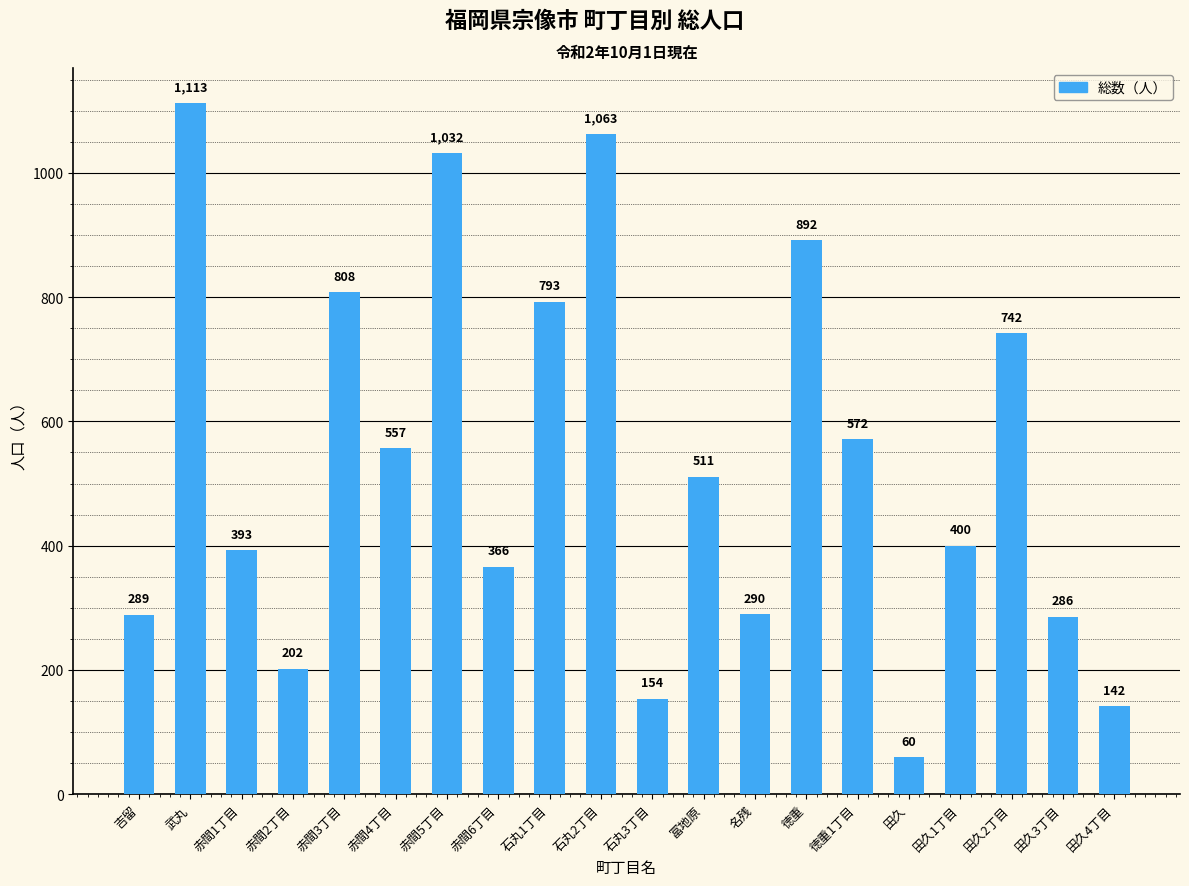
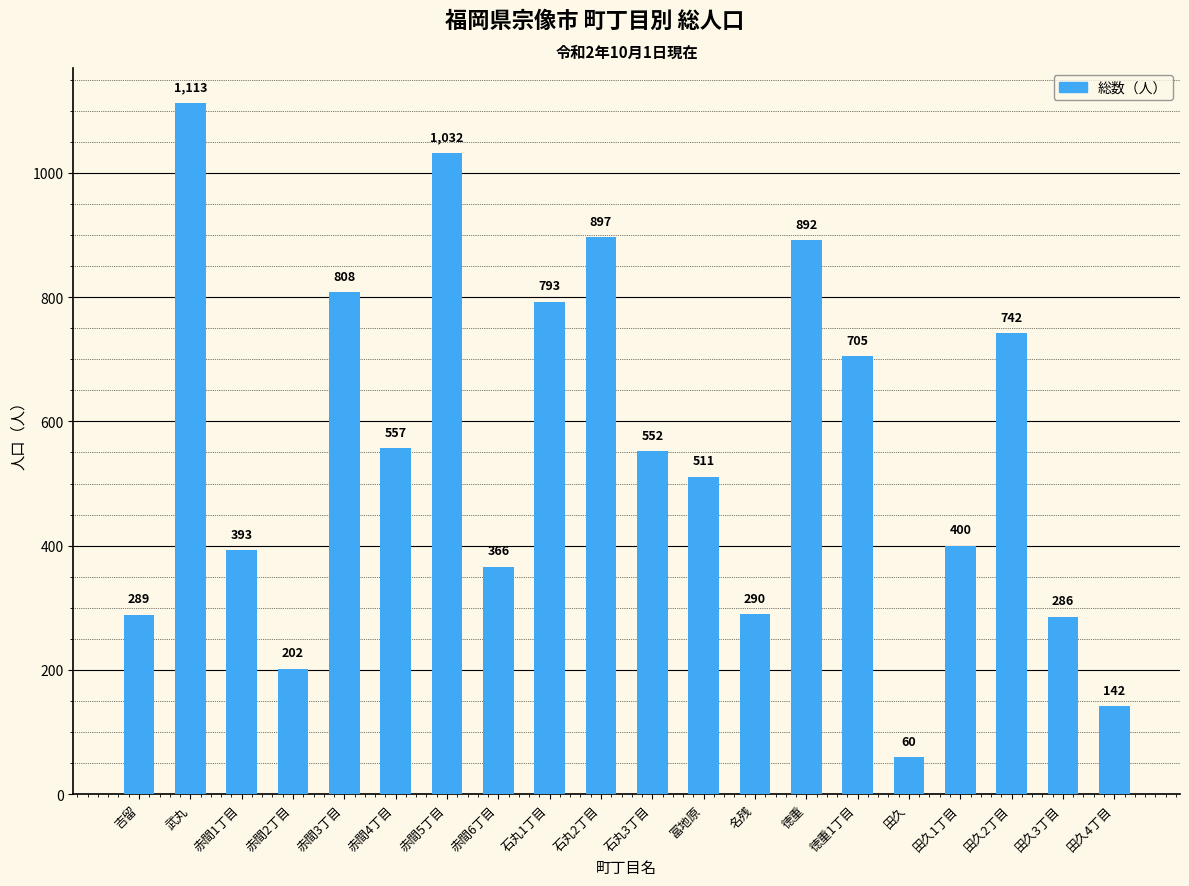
  {
    "吉留": "289",
    "武丸": "1,113",
    "赤間1丁目": "393",
    "赤間2丁目": "202",
    "赤間3丁目": "808",
    "赤間4丁目": "557",
    "赤間5丁目": "1,032",
    "赤間6丁目": "366",
    "石丸1丁目": "793",
-   "石丸2丁目": "1,063",
-   "石丸3丁目": "154",
+   "石丸2丁目": "897",
+   "石丸3丁目": "552",
    "冨地原": "511",
    "名残": "290",
    "徳重": "892",
-   "徳重1丁目": "572",
+   "徳重1丁目": "705",
    "田久": "60",
    "田久1丁目": "400",
    "田久2丁目": "742",
    "田久3丁目": "286",
    "田久4丁目": "142"
  }
